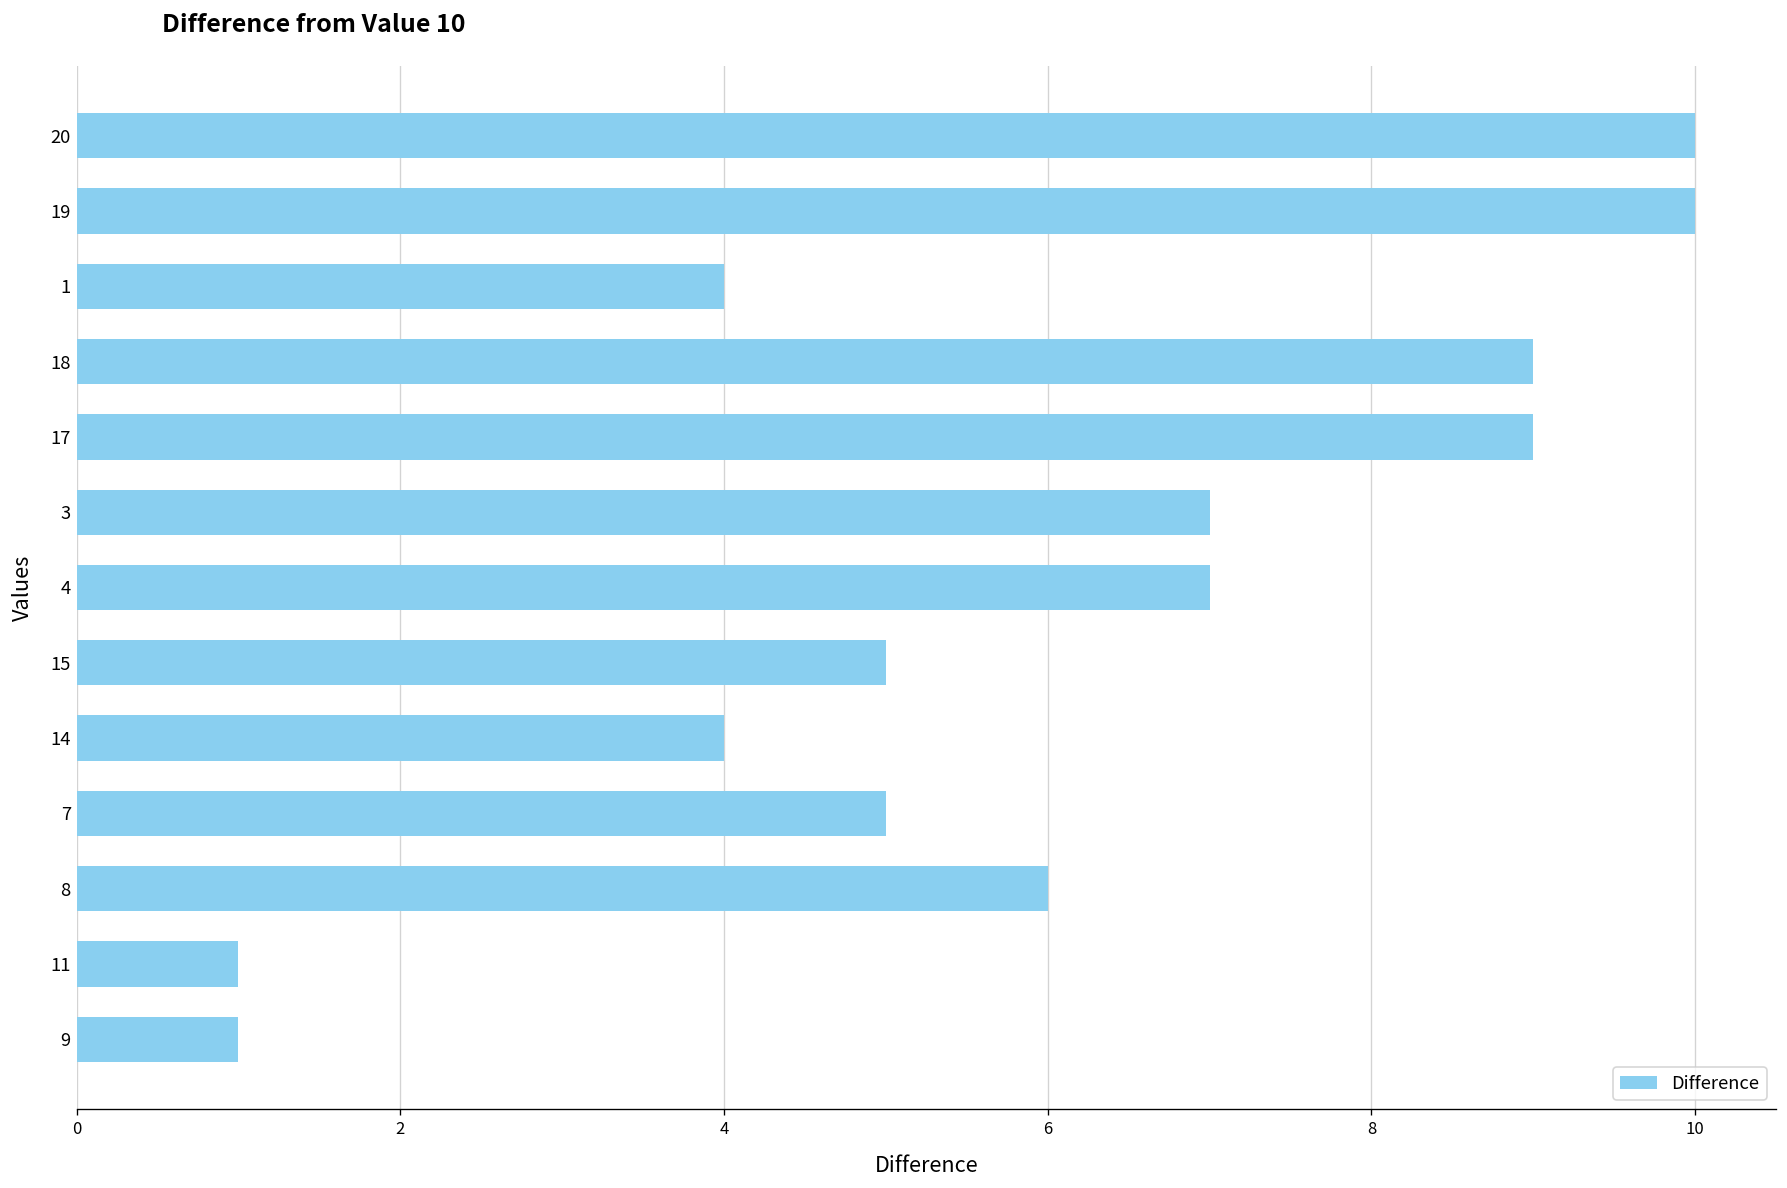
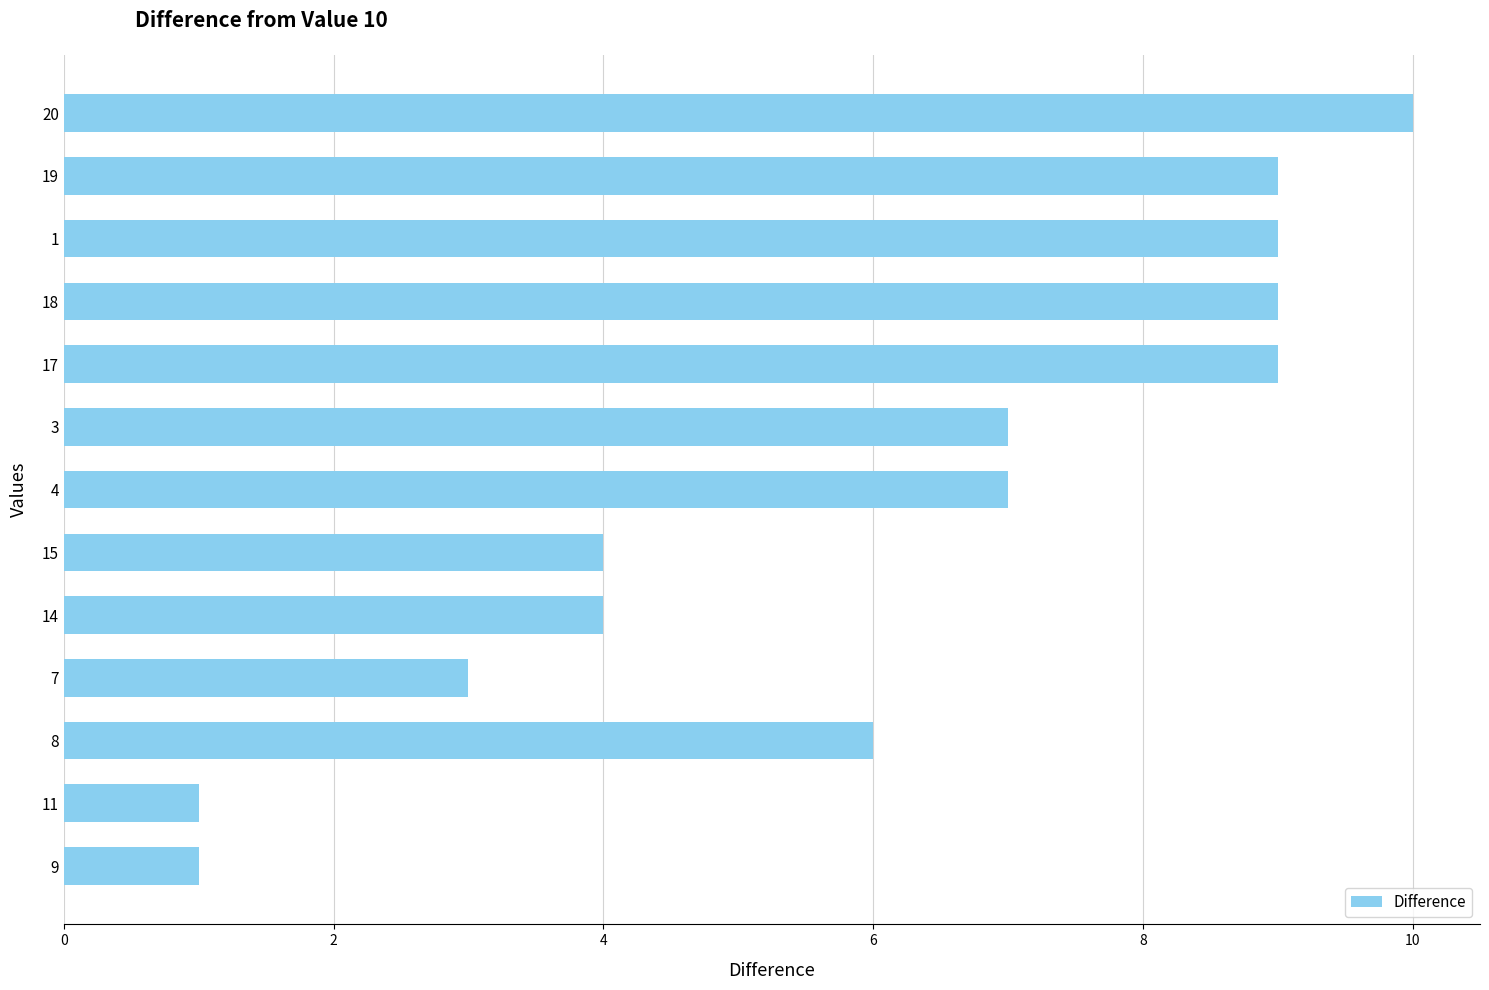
  {
    "20": 10,
-   "19": 10,
-   "1": 4,
+   "19": 9,
+   "1": 9,
    "18": 9,
    "17": 9,
    "3": 7,
    "4": 7,
-   "15": 5,
+   "15": 4,
    "14": 4,
-   "7": 5,
+   "7": 3,
    "8": 6,
    "11": 1,
    "9": 1
  }
